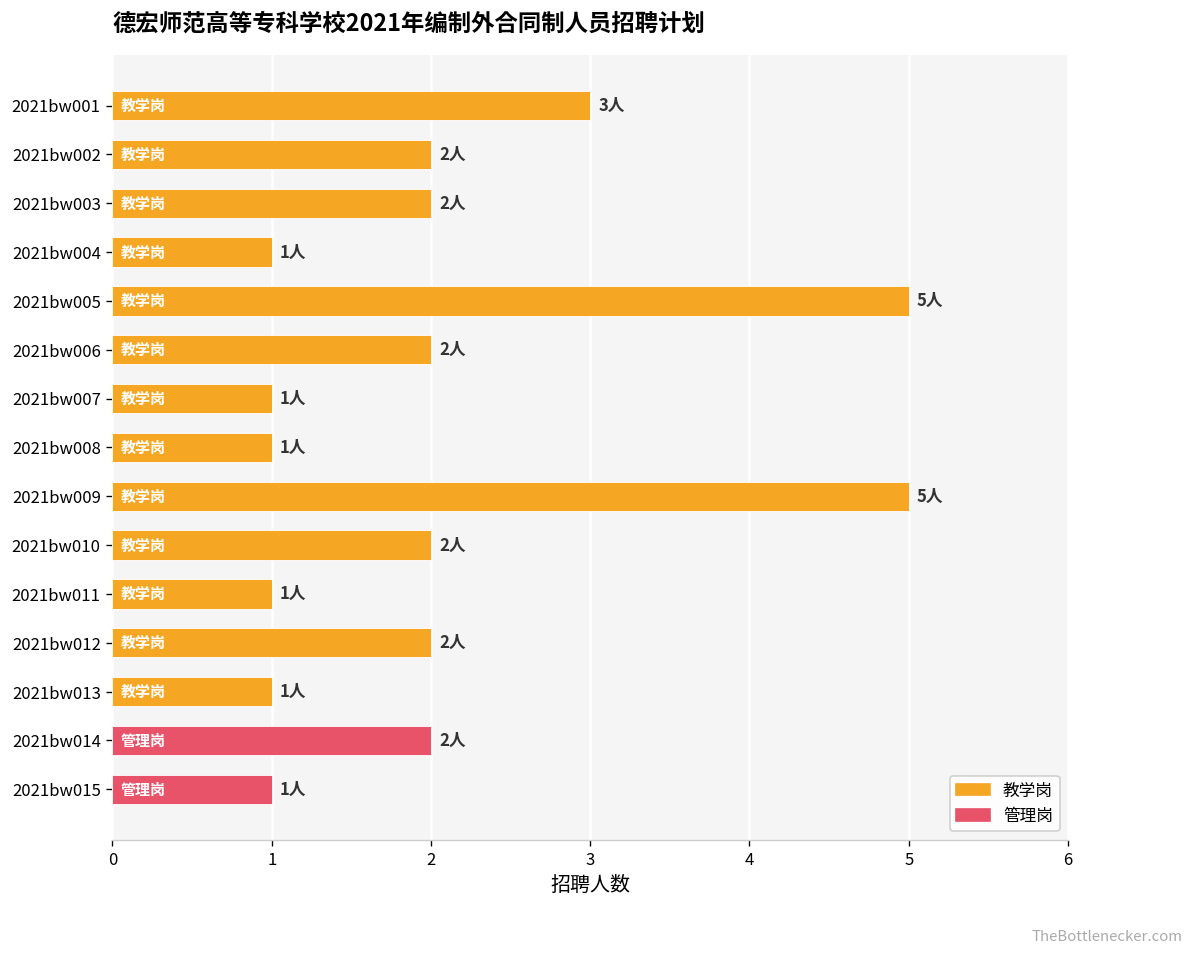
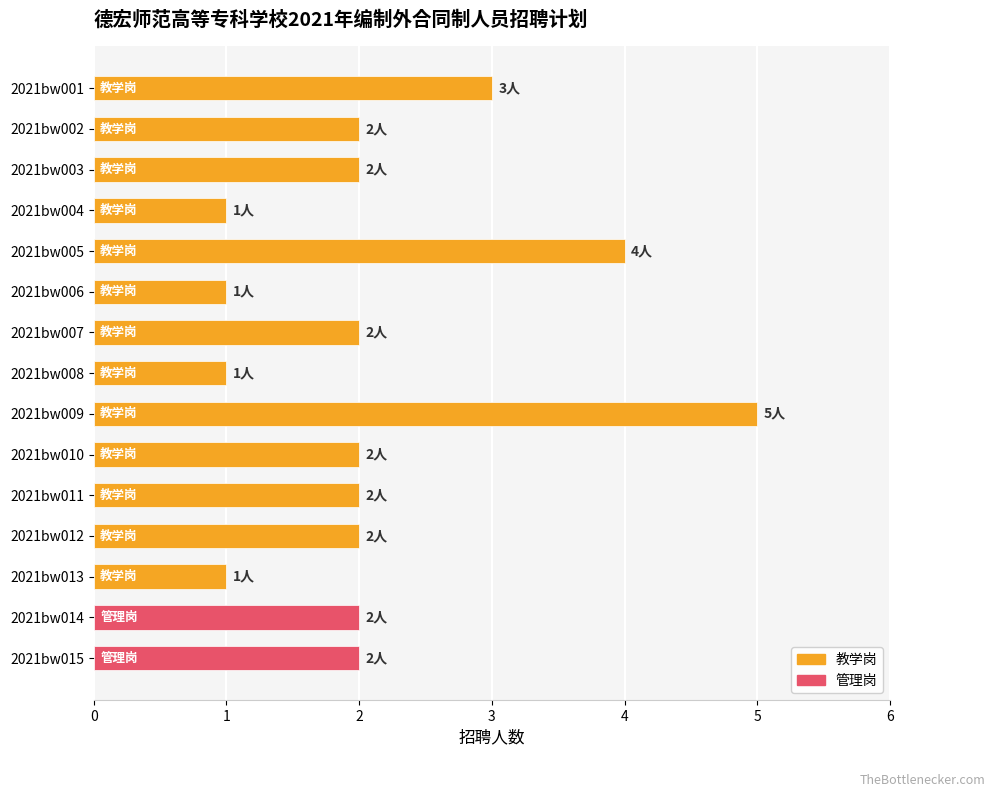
  {
    "2021bw001": "3人",
    "2021bw002": "2人",
    "2021bw003": "2人",
    "2021bw004": "1人",
-   "2021bw005": "5人",
-   "2021bw006": "2人",
-   "2021bw007": "1人",
+   "2021bw005": "4人",
+   "2021bw006": "1人",
+   "2021bw007": "2人",
    "2021bw008": "1人",
    "2021bw009": "5人",
    "2021bw010": "2人",
-   "2021bw011": "1人",
+   "2021bw011": "2人",
    "2021bw012": "2人",
    "2021bw013": "1人",
    "2021bw014": "2人",
-   "2021bw015": "1人"
+   "2021bw015": "2人"
  }
